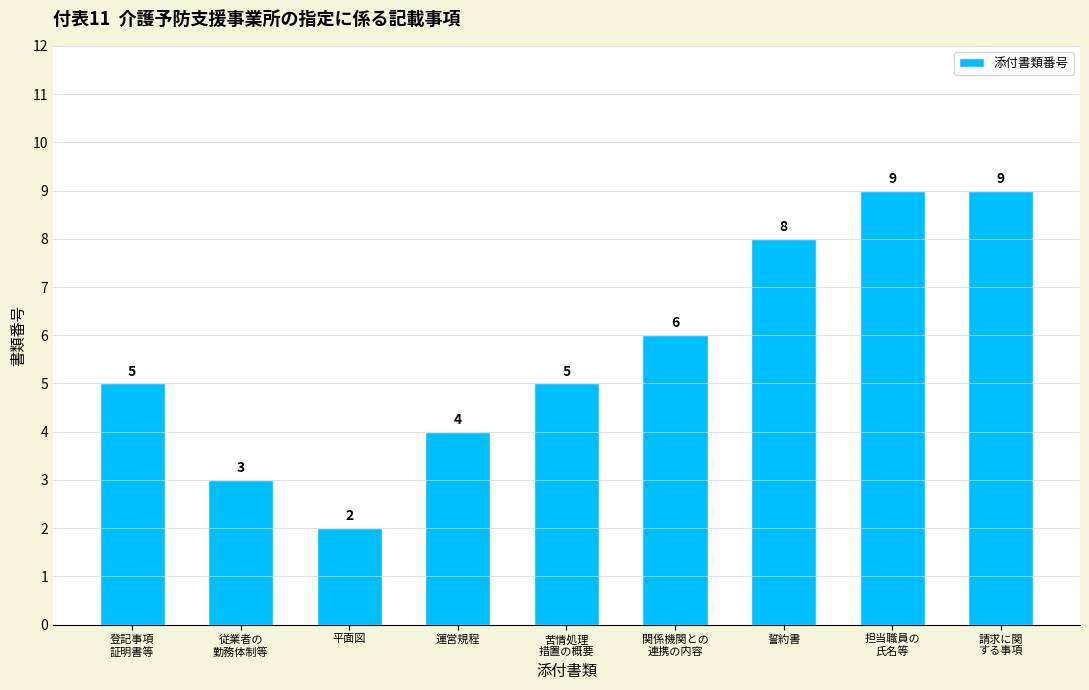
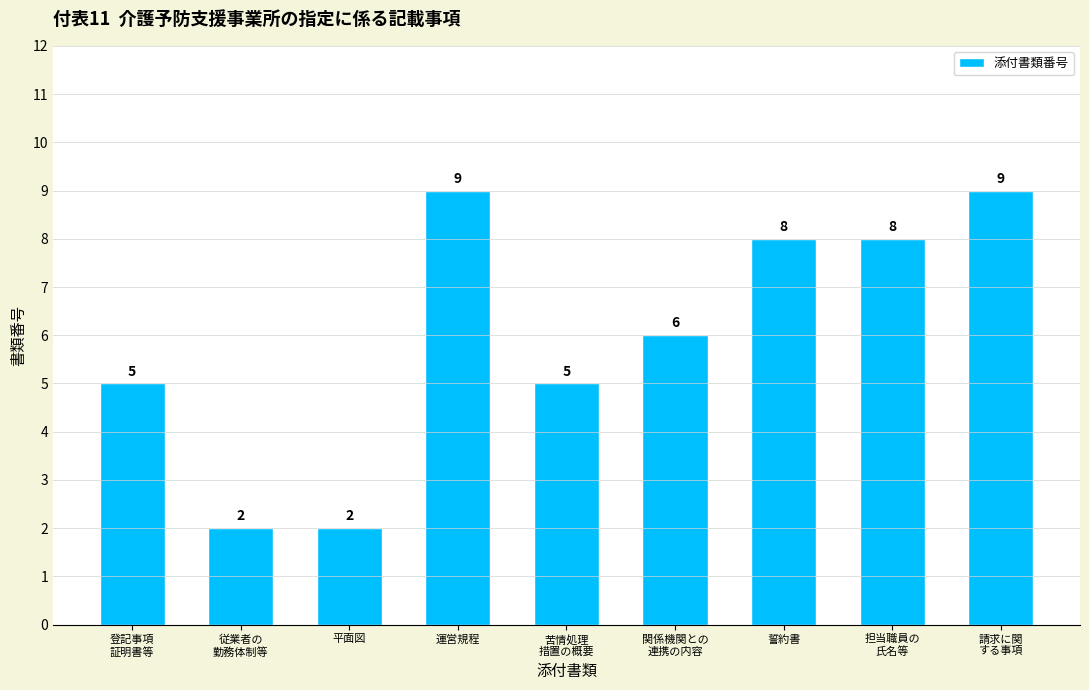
  {
    "登記事項 証明書等": 5,
-   "従業者の 勤務体制等": 3,
+   "従業者の 勤務体制等": 2,
    "平面図": 2,
-   "運営規程": 4,
+   "運営規程": 9,
    "苦情処理 措置の概要": 5,
    "関係機関との 連携の内容": 6,
    "誓約書": 8,
-   "担当職員の 氏名等": 9,
+   "担当職員の 氏名等": 8,
    "請求に関 する事項": 9
  }
